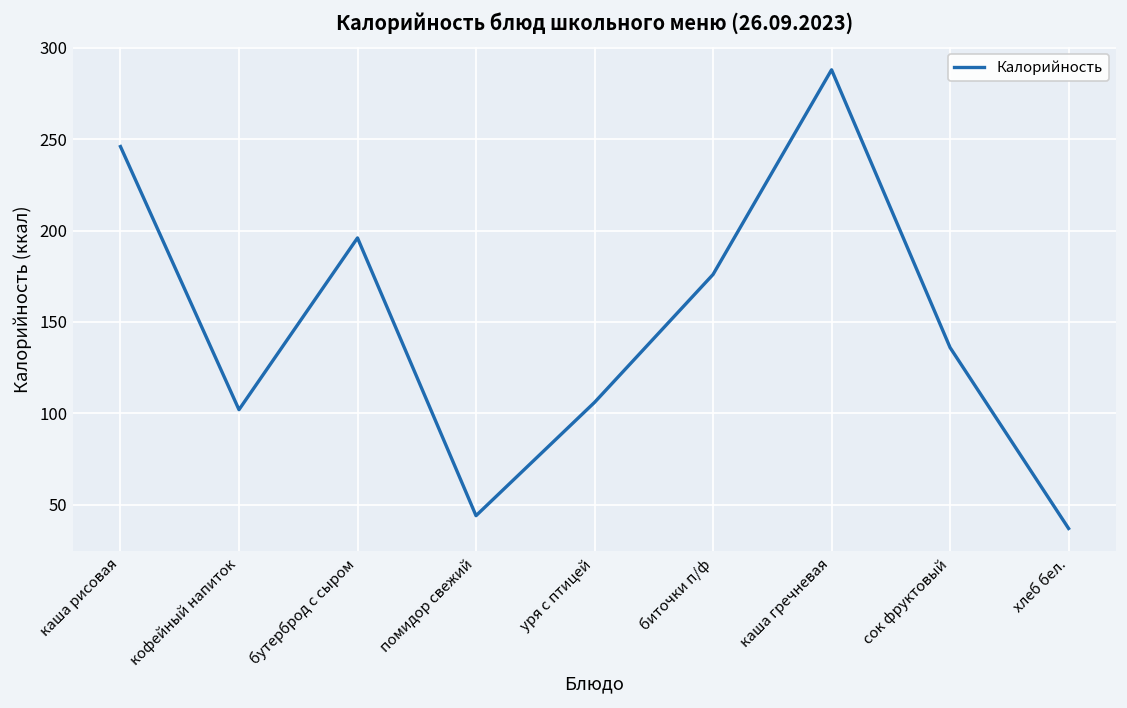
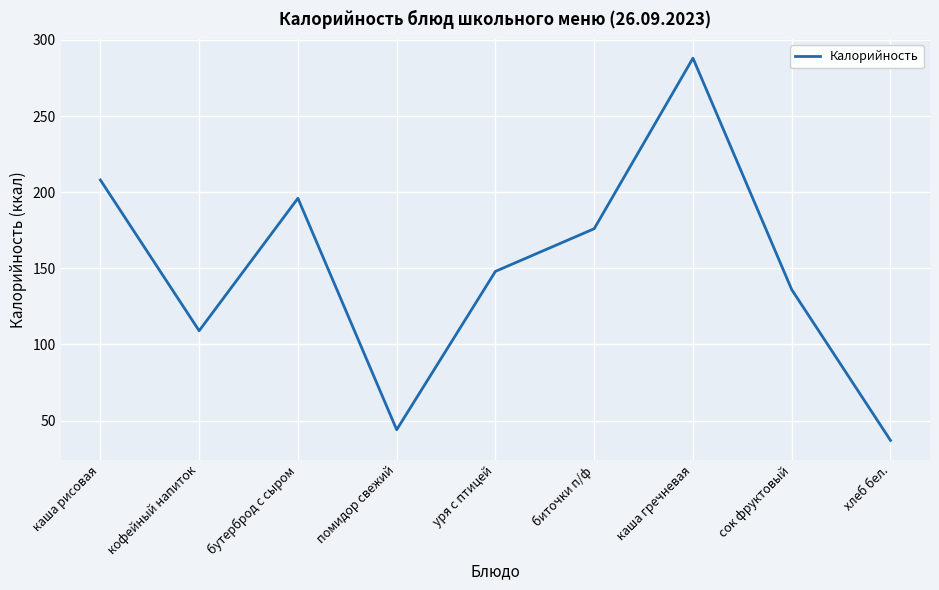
  {
-   "каша рисовая": 246,
-   "кофейный напиток": 102,
+   "каша рисовая": 208,
+   "кофейный напиток": 109,
    "бутерброд с сыром": 196,
    "помидор свежий": 44,
-   "уря с птицей": 106,
+   "уря с птицей": 148,
    "биточки п/ф": 176,
    "каша гречневая": 288,
    "сок фруктовый": 136,
    "хлеб бел.": 37
  }
